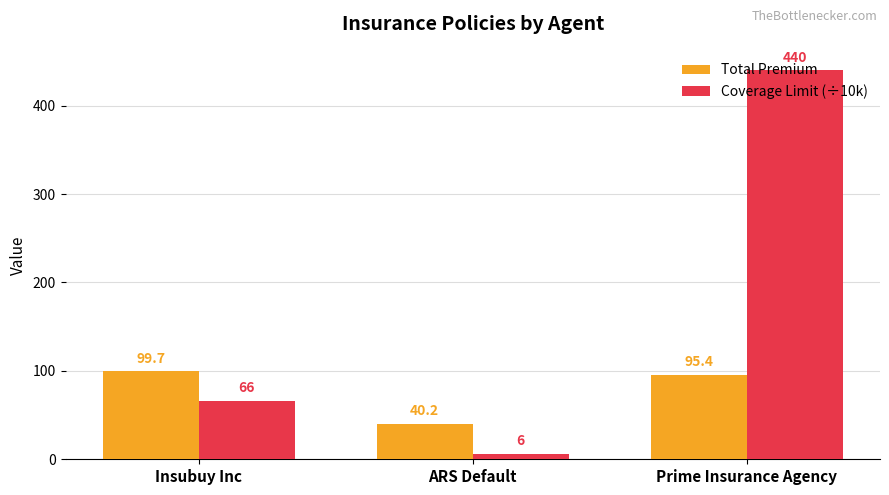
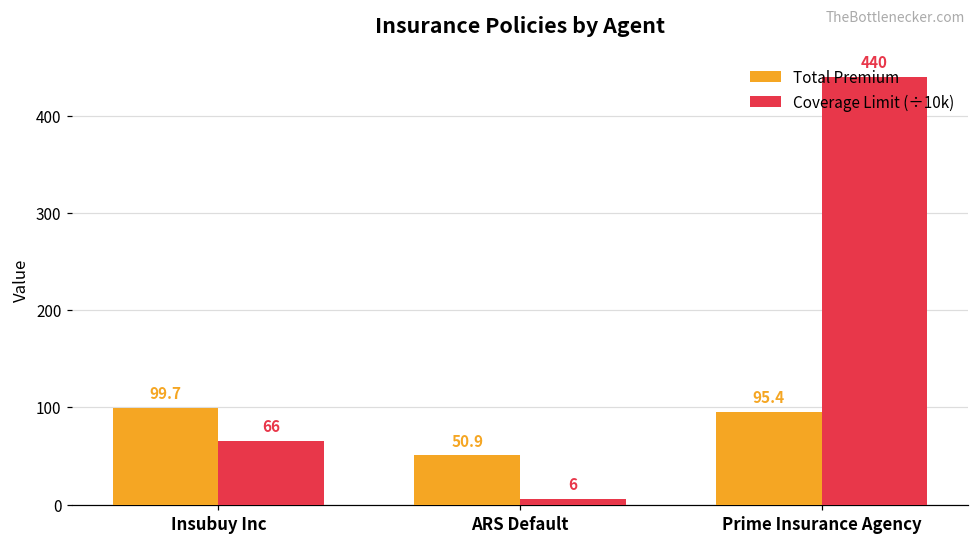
  {
    "Total Premium": {
      "Insubuy Inc": 99.7,
-     "ARS Default": 40.2,
+     "ARS Default": 50.9,
      "Prime Insurance Agency": 95.4
    },
    "Coverage Limit (÷10k)": {
      "Insubuy Inc": 66,
      "ARS Default": 6,
      "Prime Insurance Agency": 440
    }
  }
